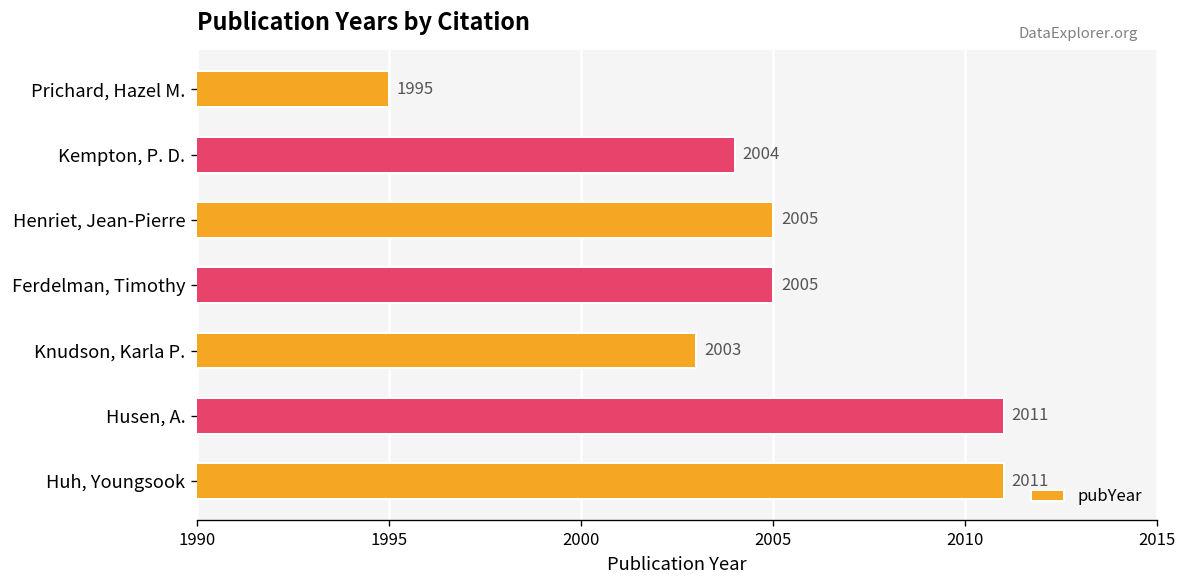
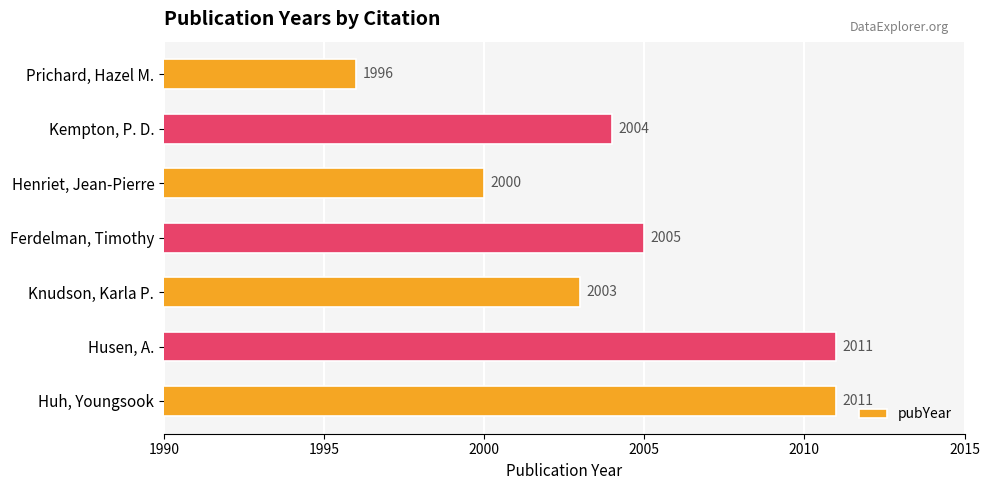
  {
-   "Prichard, Hazel M.": 1995,
+   "Prichard, Hazel M.": 1996,
    "Kempton, P. D.": 2004,
-   "Henriet, Jean-Pierre": 2005,
+   "Henriet, Jean-Pierre": 2000,
    "Ferdelman, Timothy": 2005,
    "Knudson, Karla P.": 2003,
    "Husen, A.": 2011,
    "Huh, Youngsook": 2011
  }
